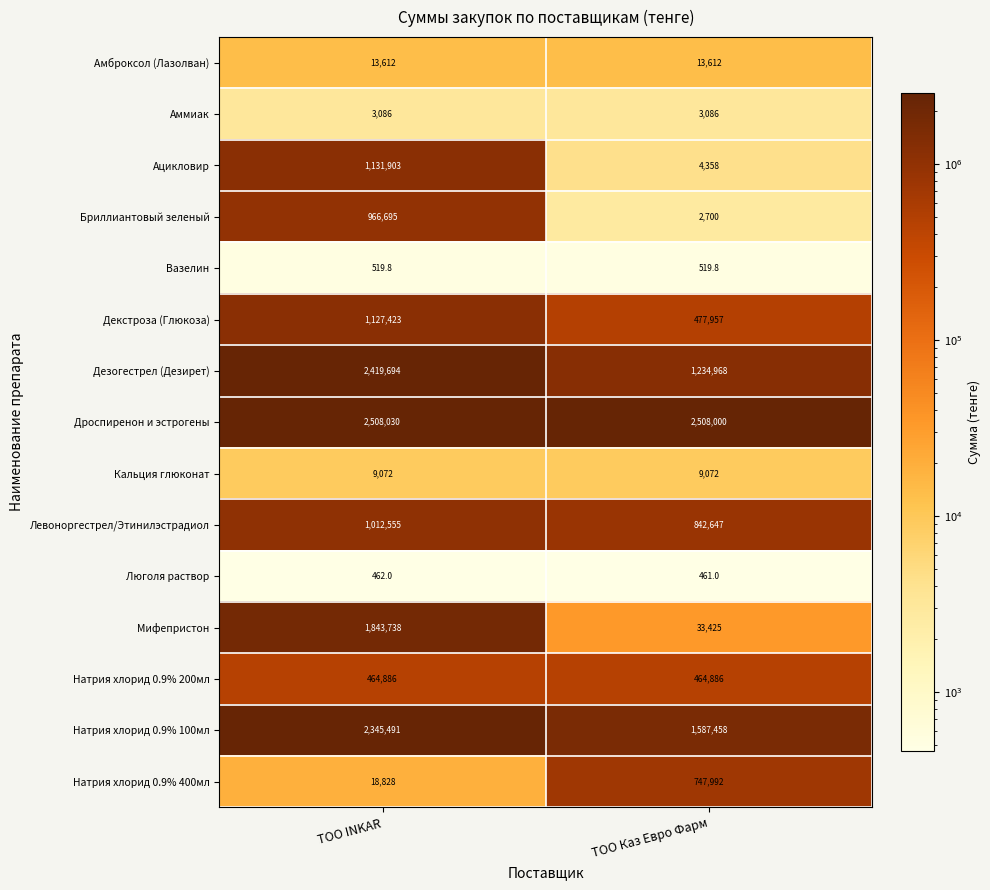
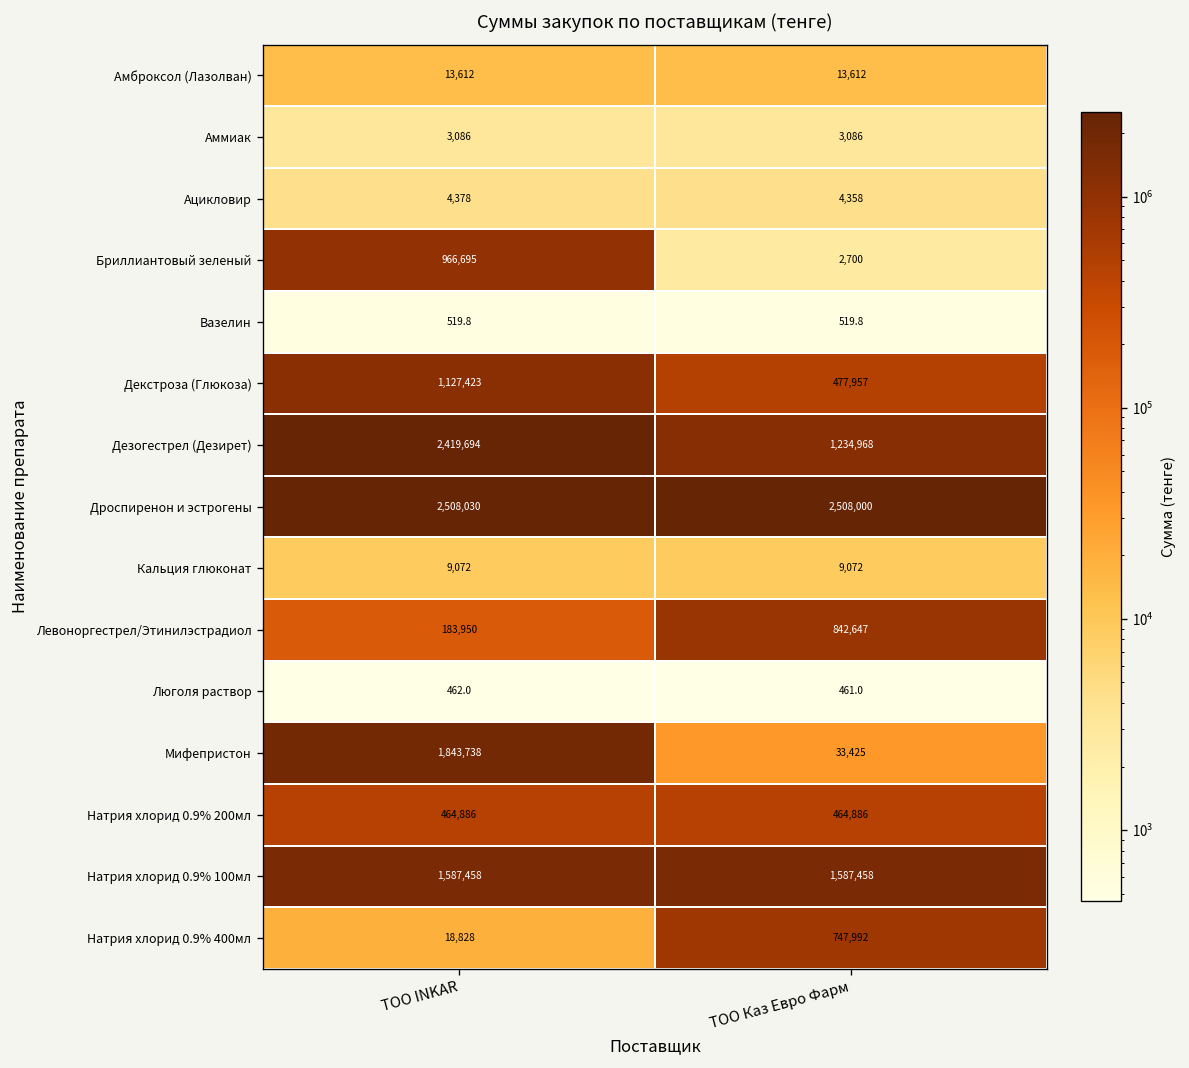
  {
    "Амброксол (Лазолван)": {
      "ТОО INKAR": "13,612",
      "ТОО Каз Евро Фарм": "13,612"
    },
    "Аммиак": {
      "ТОО INKAR": "3,086",
      "ТОО Каз Евро Фарм": "3,086"
    },
    "Ацикловир": {
-     "ТОО INKAR": "1,131,903",
+     "ТОО INKAR": "4,378",
      "ТОО Каз Евро Фарм": "4,358"
    },
    "Бриллиантовый зеленый": {
      "ТОО INKAR": "966,695",
      "ТОО Каз Евро Фарм": "2,700"
    },
    "Вазелин": {
      "ТОО INKAR": "519.8",
      "ТОО Каз Евро Фарм": "519.8"
    },
    "Декстроза (Глюкоза)": {
      "ТОО INKAR": "1,127,423",
      "ТОО Каз Евро Фарм": "477,957"
    },
    "Дезогестрел (Дезирет)": {
      "ТОО INKAR": "2,419,694",
      "ТОО Каз Евро Фарм": "1,234,968"
    },
    "Дроспиренон и эстрогены": {
      "ТОО INKAR": "2,508,030",
      "ТОО Каз Евро Фарм": "2,508,000"
    },
    "Кальция глюконат": {
      "ТОО INKAR": "9,072",
      "ТОО Каз Евро Фарм": "9,072"
    },
    "Левоноргестрел/Этинилэстрадиол": {
-     "ТОО INKAR": "1,012,555",
+     "ТОО INKAR": "183,950",
      "ТОО Каз Евро Фарм": "842,647"
    },
    "Люголя раствор": {
      "ТОО INKAR": "462.0",
      "ТОО Каз Евро Фарм": "461.0"
    },
    "Мифепристон": {
      "ТОО INKAR": "1,843,738",
      "ТОО Каз Евро Фарм": "33,425"
    },
    "Натрия хлорид 0.9% 200мл": {
      "ТОО INKAR": "464,886",
      "ТОО Каз Евро Фарм": "464,886"
    },
    "Натрия хлорид 0.9% 100мл": {
-     "ТОО INKAR": "2,345,491",
+     "ТОО INKAR": "1,587,458",
      "ТОО Каз Евро Фарм": "1,587,458"
    },
    "Натрия хлорид 0.9% 400мл": {
      "ТОО INKAR": "18,828",
      "ТОО Каз Евро Фарм": "747,992"
    }
  }
